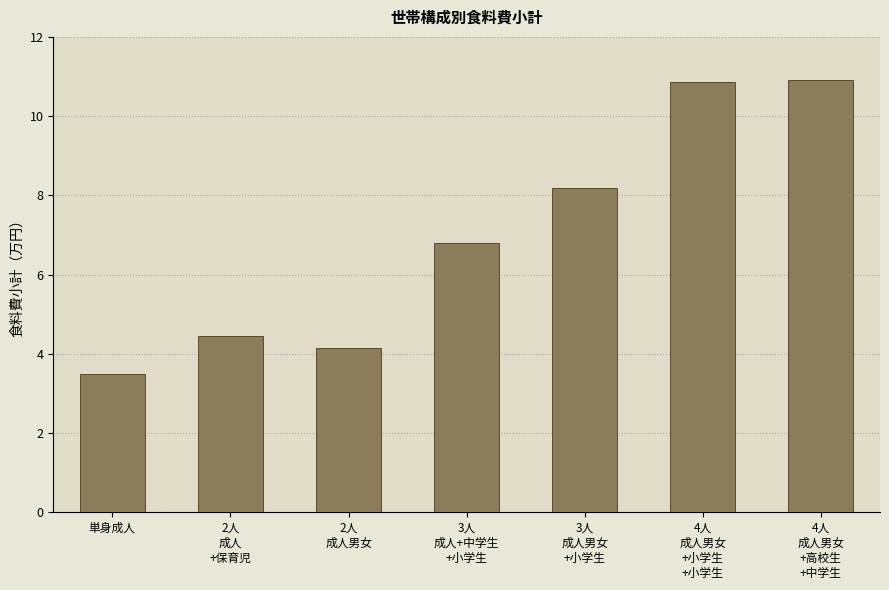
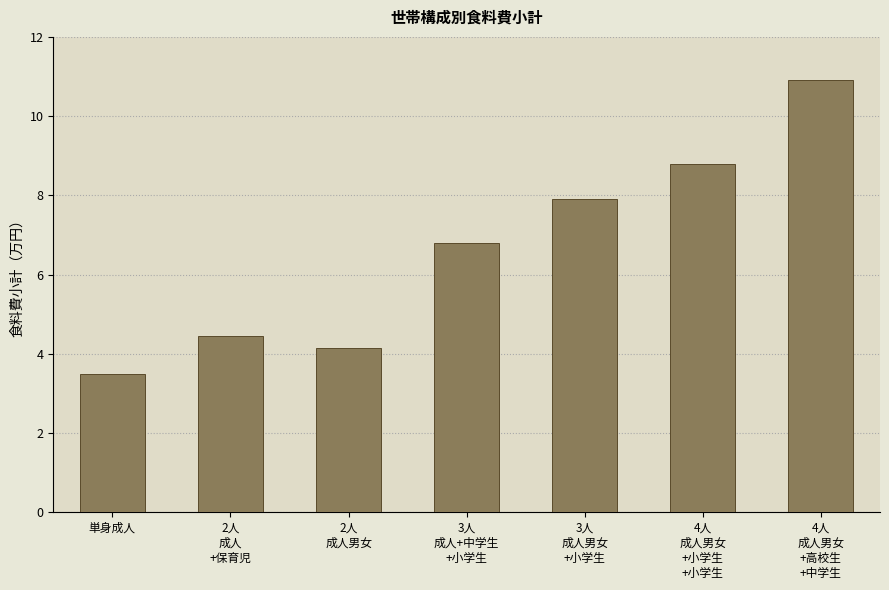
  {
    "単身成人": 3.5,
    "2人 成人 +保育児": 4.5,
    "2人 成人男女": 4.1,
    "3人 成人+中学生 +小学生": 6.8,
-   "3人 成人男女 +小学生": 8.2,
-   "4人 成人男女 +小学生 +小学生": 10.9,
+   "3人 成人男女 +小学生": 7.9,
+   "4人 成人男女 +小学生 +小学生": 8.8,
    "4人 成人男女 +高校生 +中学生": 10.9
  }
